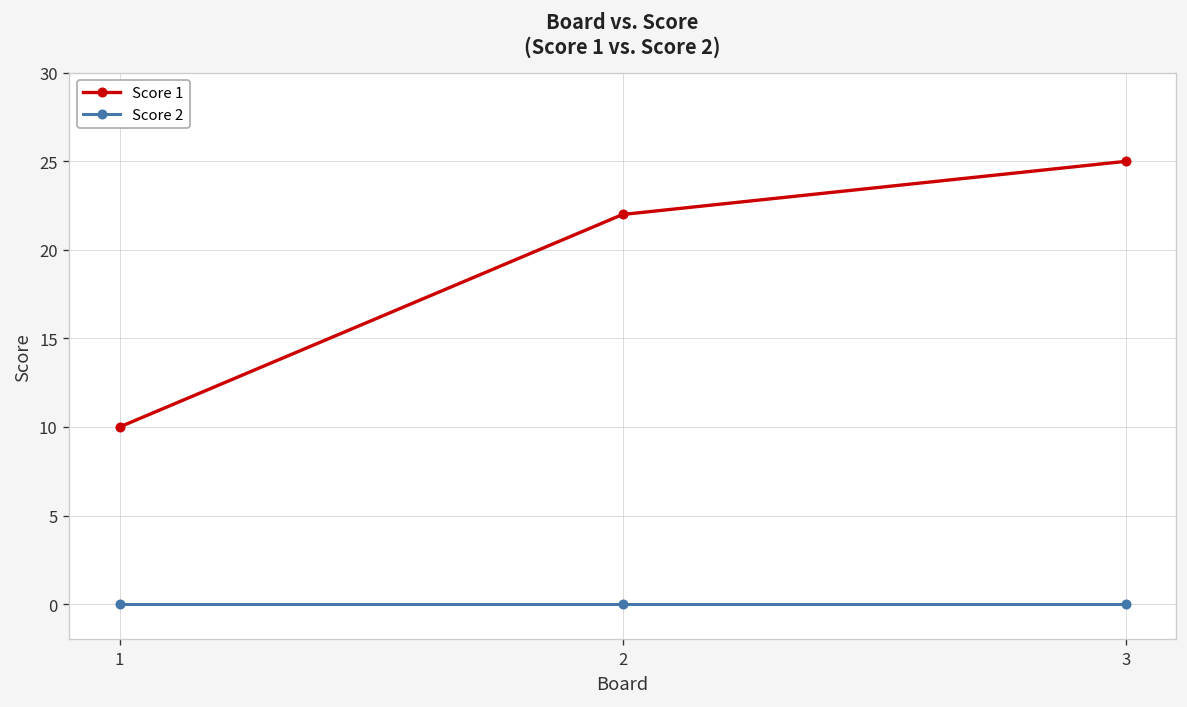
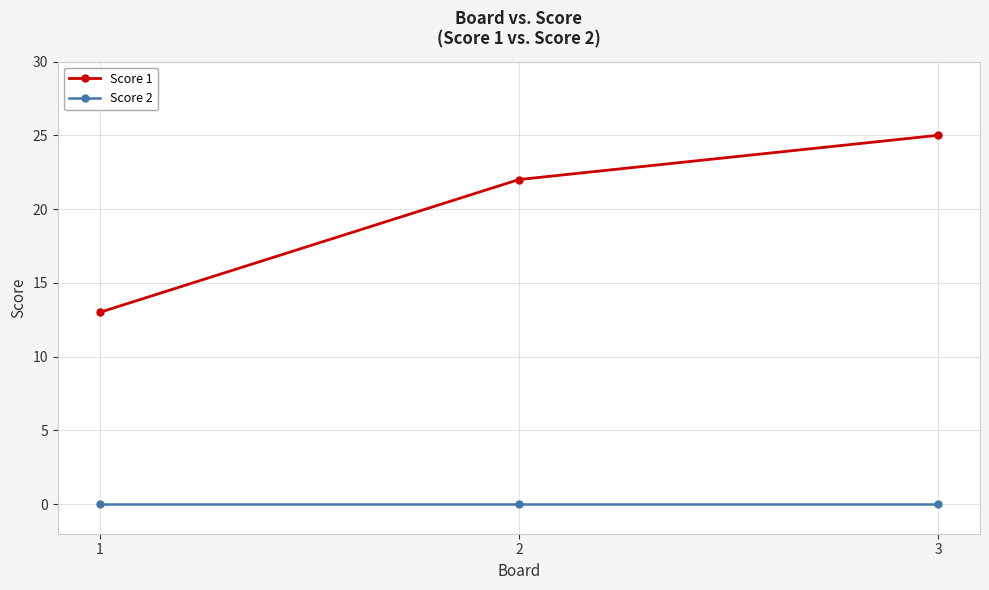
  {
    "Score 1": {
-     "1": 10,
+     "1": 13,
      "2": 22,
      "3": 25
    },
    "Score 2": {
      "1": 0,
      "2": 0,
      "3": 0
    }
  }
